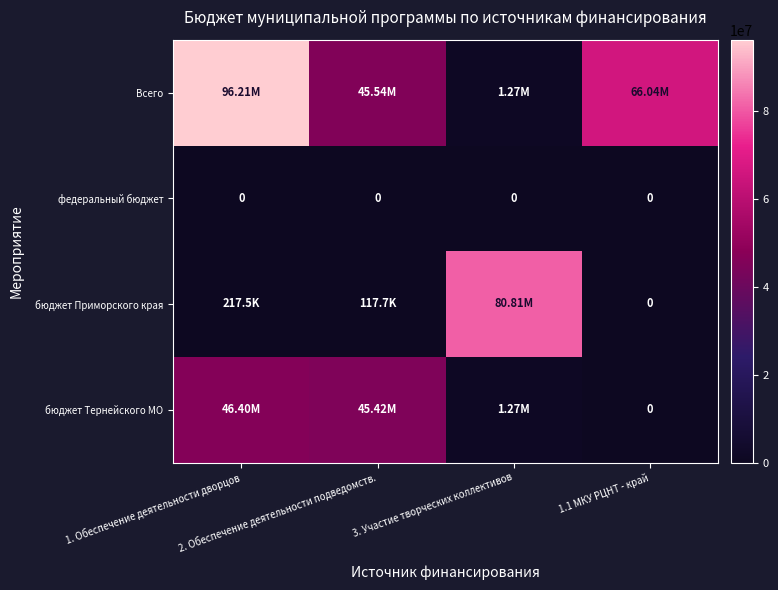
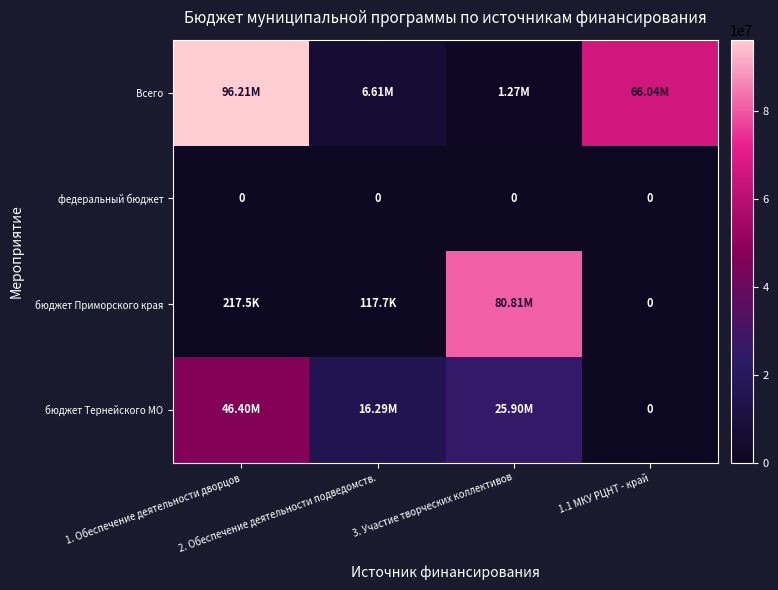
  {
    "Всего": {
      "1. Обеспечение деятельности дворцов": "96.21M",
-     "2. Обеспечение деятельности подведомств.": "45.54M",
+     "2. Обеспечение деятельности подведомств.": "6.61M",
      "3. Участие творческих коллективов": "1.27M",
      "1.1 МКУ РЦНТ - край": "66.04M"
    },
    "федеральный бюджет": {
      "1. Обеспечение деятельности дворцов": "0",
      "2. Обеспечение деятельности подведомств.": "0",
      "3. Участие творческих коллективов": "0",
      "1.1 МКУ РЦНТ - край": "0"
    },
    "бюджет Приморского края": {
      "1. Обеспечение деятельности дворцов": "217.5K",
      "2. Обеспечение деятельности подведомств.": "117.7K",
      "3. Участие творческих коллективов": "80.81M",
      "1.1 МКУ РЦНТ - край": "0"
    },
    "бюджет Тернейского МО": {
      "1. Обеспечение деятельности дворцов": "46.40M",
-     "2. Обеспечение деятельности подведомств.": "45.42M",
-     "3. Участие творческих коллективов": "1.27M",
+     "2. Обеспечение деятельности подведомств.": "16.29M",
+     "3. Участие творческих коллективов": "25.90M",
      "1.1 МКУ РЦНТ - край": "0"
    }
  }
